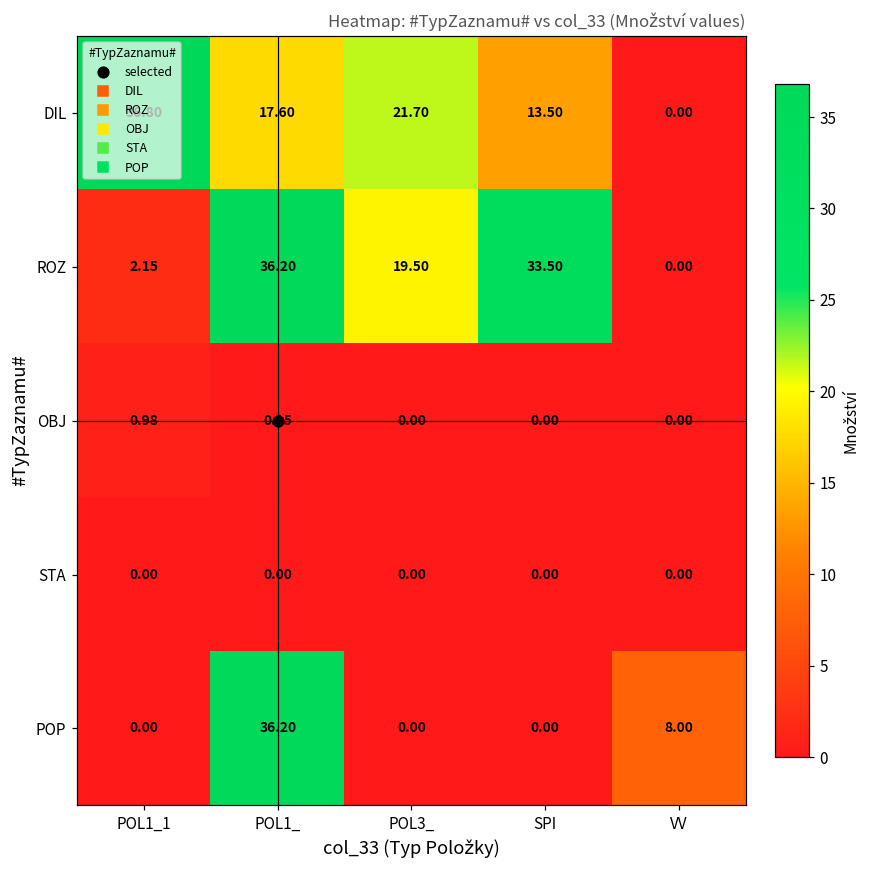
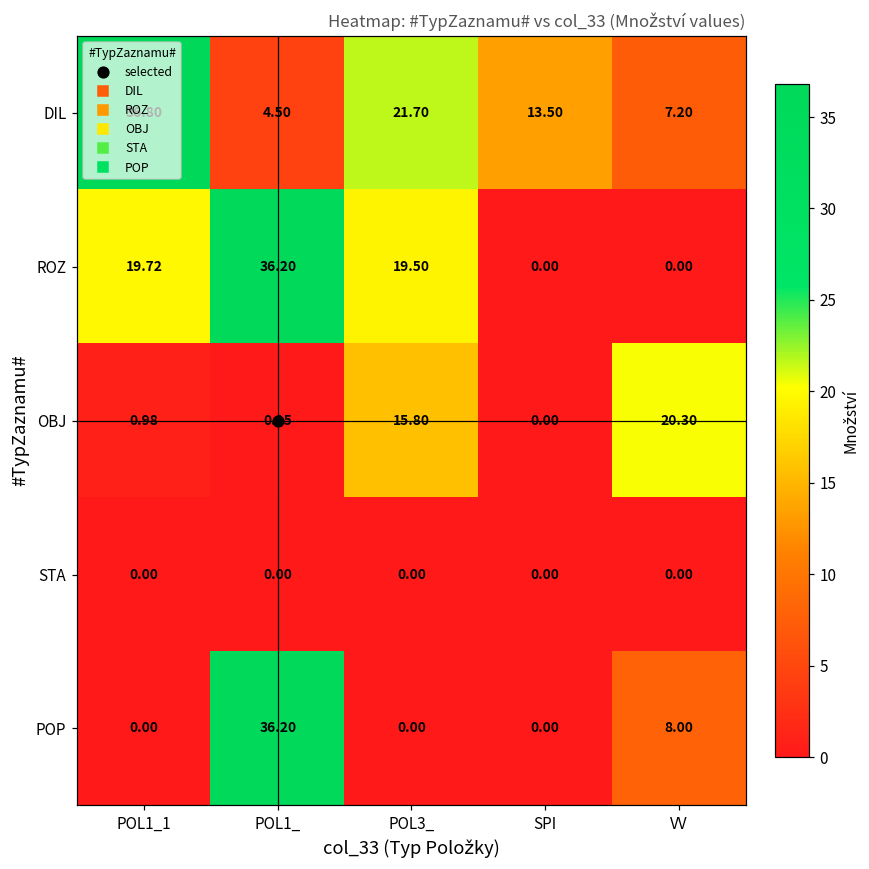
  {
    "DIL": {
-     "POL1_": 17.60,
+     "POL1_": 4.50,
      "POL3_": 21.70,
      "SPI": 13.50,
-     "VV": 0.00
+     "VV": 7.20
    },
    "ROZ": {
-     "POL1_1": 2.15,
+     "POL1_1": 19.72,
      "POL1_": 36.20,
      "POL3_": 19.50,
-     "SPI": 33.50,
+     "SPI": 0.00,
      "VV": 0.00
    },
    "OBJ": {
      "POL1_1": 0.98,
-     "POL3_": 0.00,
+     "POL3_": 15.80,
      "SPI": 0.00,
-     "VV": 0.00
+     "VV": 20.30
    },
    "STA": {
      "POL1_1": 0.00,
      "POL1_": 0.00,
      "POL3_": 0.00,
      "SPI": 0.00,
      "VV": 0.00
    },
    "POP": {
      "POL1_1": 0.00,
      "POL1_": 36.20,
      "POL3_": 0.00,
      "SPI": 0.00,
      "VV": 8.00
    }
  }
